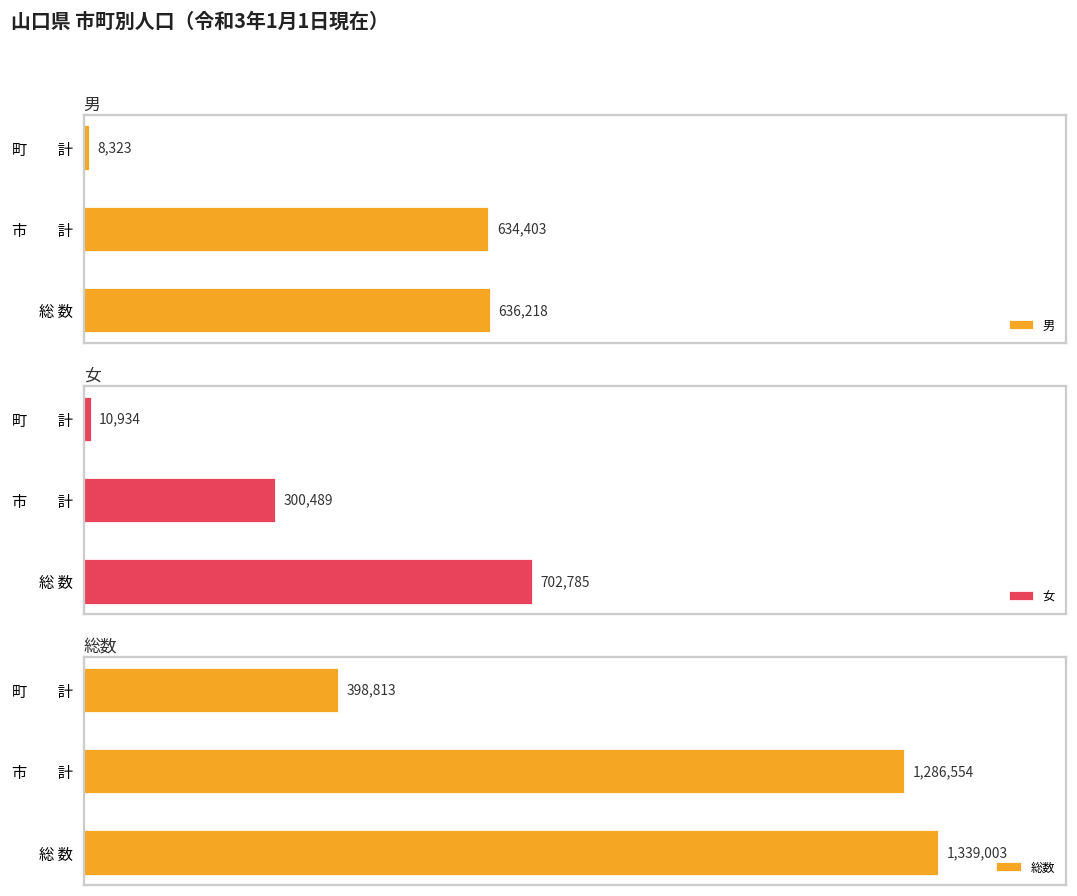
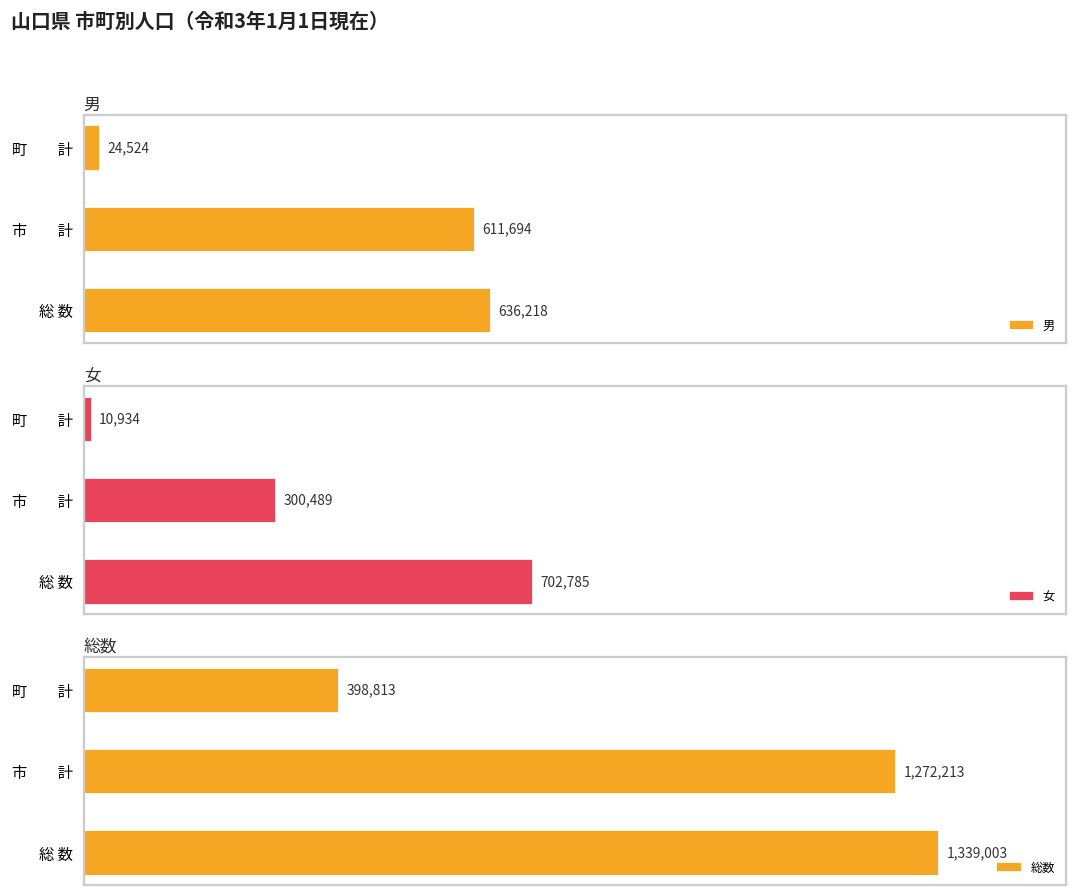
  {
    "男": {
-     "町 計": "8,323",
-     "市 計": "634,403",
+     "町 計": "24,524",
+     "市 計": "611,694",
      "総 数": "636,218"
    },
    "女": {
      "町 計": "10,934",
      "市 計": "300,489",
      "総 数": "702,785"
    },
    "総数": {
      "町 計": "398,813",
-     "市 計": "1,286,554",
+     "市 計": "1,272,213",
      "総 数": "1,339,003"
    }
  }
